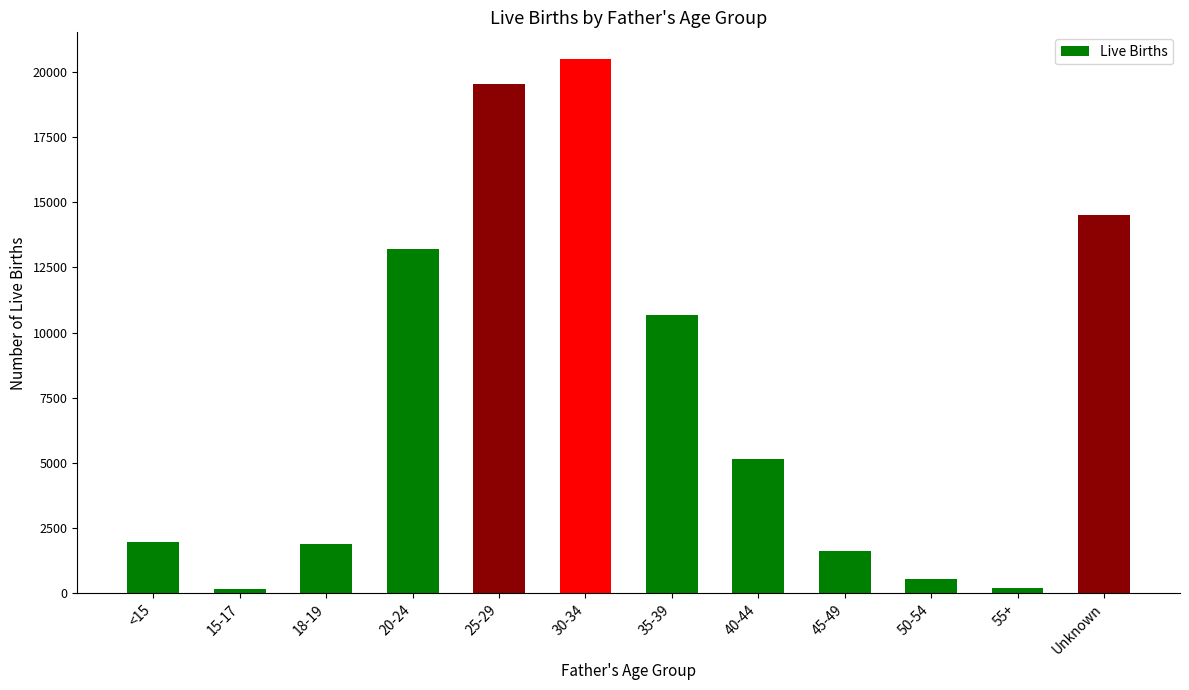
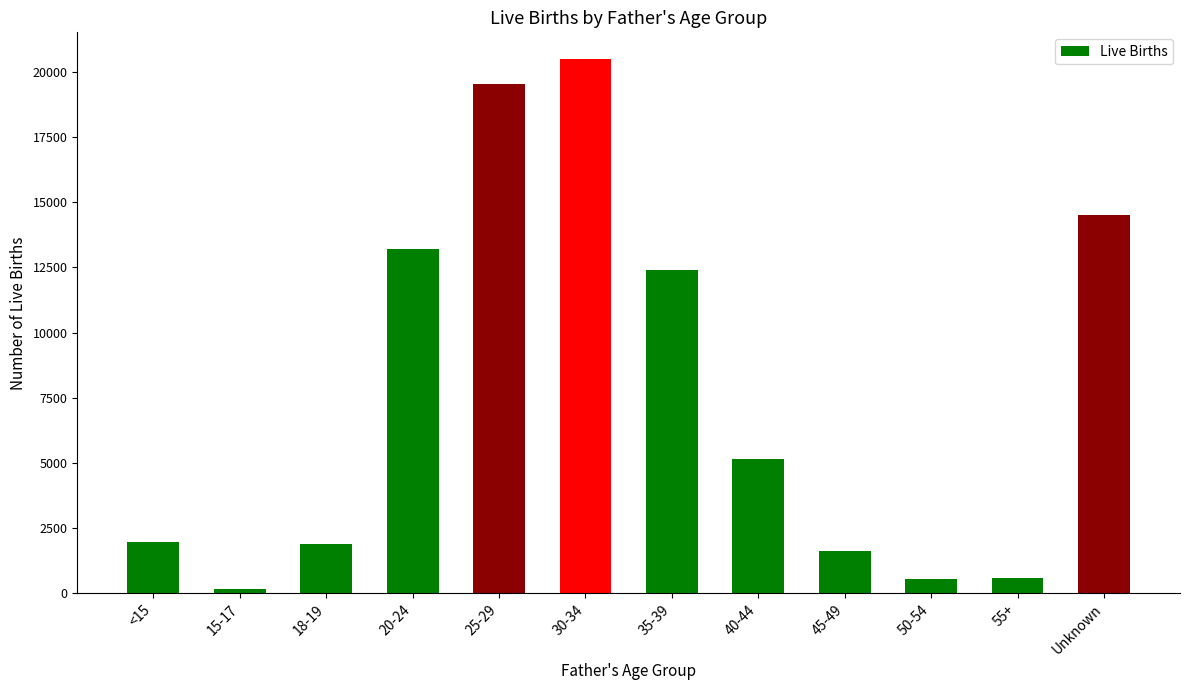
  {
    "<15": 2000,
    "15-17": 200,
    "18-19": 1900,
    "20-24": 13200,
    "25-29": 19500,
    "30-34": 20500,
-   "35-39": 10700,
+   "35-39": 12400,
    "40-44": 5200,
    "45-49": 1600,
    "50-54": 500,
-   "55+": 200,
+   "55+": 600,
    "Unknown": 14500
  }
